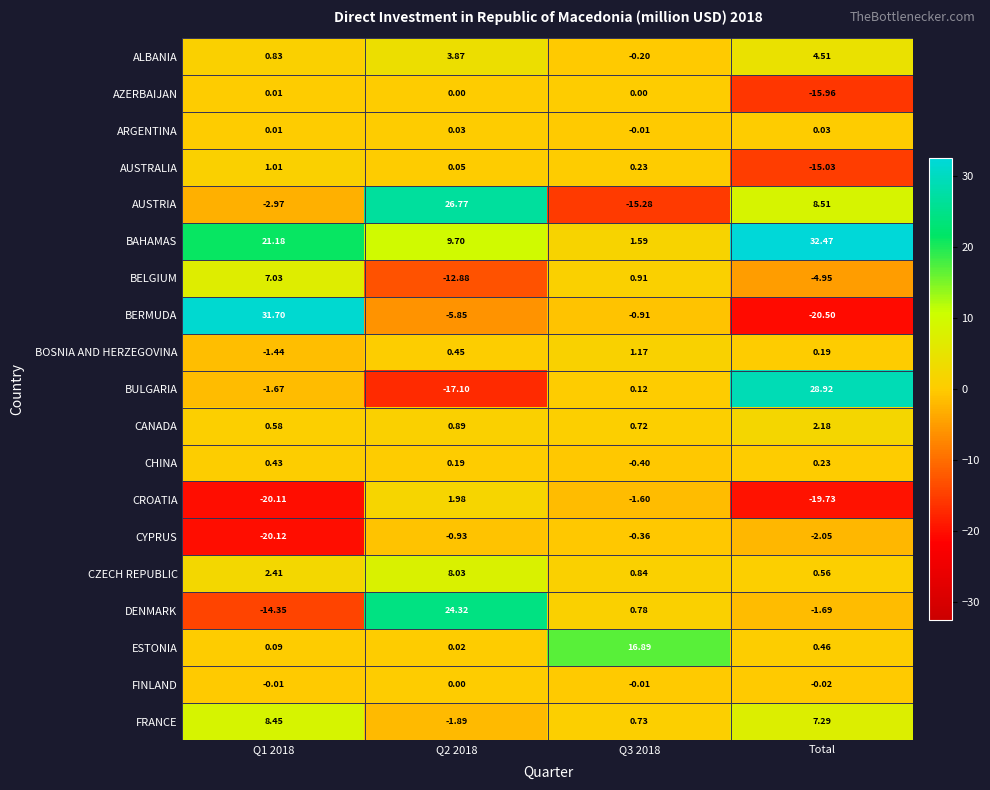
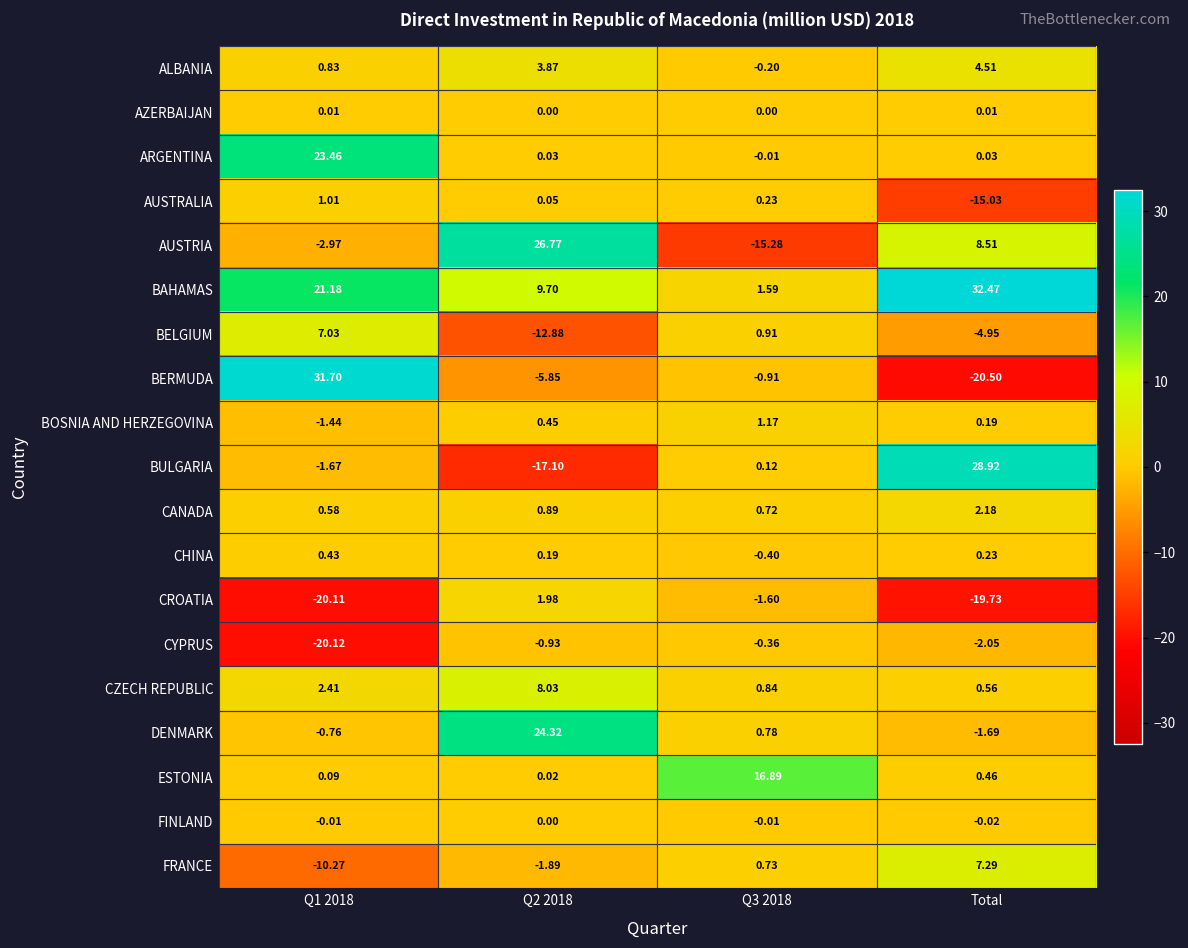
  {
    "ALBANIA": {
      "Q1 2018": 0.83,
      "Q2 2018": 3.87,
      "Q3 2018": -0.20,
      "Total": 4.51
    },
    "AZERBAIJAN": {
      "Q1 2018": 0.01,
      "Q2 2018": 0.00,
      "Q3 2018": 0.00,
-     "Total": -15.96
+     "Total": 0.01
    },
    "ARGENTINA": {
-     "Q1 2018": 0.01,
+     "Q1 2018": 23.46,
      "Q2 2018": 0.03,
      "Q3 2018": -0.01,
      "Total": 0.03
    },
    "AUSTRALIA": {
      "Q1 2018": 1.01,
      "Q2 2018": 0.05,
      "Q3 2018": 0.23,
      "Total": -15.03
    },
    "AUSTRIA": {
      "Q1 2018": -2.97,
      "Q2 2018": 26.77,
      "Q3 2018": -15.28,
      "Total": 8.51
    },
    "BAHAMAS": {
      "Q1 2018": 21.18,
      "Q2 2018": 9.70,
      "Q3 2018": 1.59,
      "Total": 32.47
    },
    "BELGIUM": {
      "Q1 2018": 7.03,
      "Q2 2018": -12.88,
      "Q3 2018": 0.91,
      "Total": -4.95
    },
    "BERMUDA": {
      "Q1 2018": 31.70,
      "Q2 2018": -5.85,
      "Q3 2018": -0.91,
      "Total": -20.50
    },
    "BOSNIA AND HERZEGOVINA": {
      "Q1 2018": -1.44,
      "Q2 2018": 0.45,
      "Q3 2018": 1.17,
      "Total": 0.19
    },
    "BULGARIA": {
      "Q1 2018": -1.67,
      "Q2 2018": -17.10,
      "Q3 2018": 0.12,
      "Total": 28.92
    },
    "CANADA": {
      "Q1 2018": 0.58,
      "Q2 2018": 0.89,
      "Q3 2018": 0.72,
      "Total": 2.18
    },
    "CHINA": {
      "Q1 2018": 0.43,
      "Q2 2018": 0.19,
      "Q3 2018": -0.40,
      "Total": 0.23
    },
    "CROATIA": {
      "Q1 2018": -20.11,
      "Q2 2018": 1.98,
      "Q3 2018": -1.60,
      "Total": -19.73
    },
    "CYPRUS": {
      "Q1 2018": -20.12,
      "Q2 2018": -0.93,
      "Q3 2018": -0.36,
      "Total": -2.05
    },
    "CZECH REPUBLIC": {
      "Q1 2018": 2.41,
      "Q2 2018": 8.03,
      "Q3 2018": 0.84,
      "Total": 0.56
    },
    "DENMARK": {
-     "Q1 2018": -14.35,
+     "Q1 2018": -0.76,
      "Q2 2018": 24.32,
      "Q3 2018": 0.78,
      "Total": -1.69
    },
    "ESTONIA": {
      "Q1 2018": 0.09,
      "Q2 2018": 0.02,
      "Q3 2018": 16.89,
      "Total": 0.46
    },
    "FINLAND": {
      "Q1 2018": -0.01,
      "Q2 2018": 0.00,
      "Q3 2018": -0.01,
      "Total": -0.02
    },
    "FRANCE": {
-     "Q1 2018": 8.45,
+     "Q1 2018": -10.27,
      "Q2 2018": -1.89,
      "Q3 2018": 0.73,
      "Total": 7.29
    }
  }
